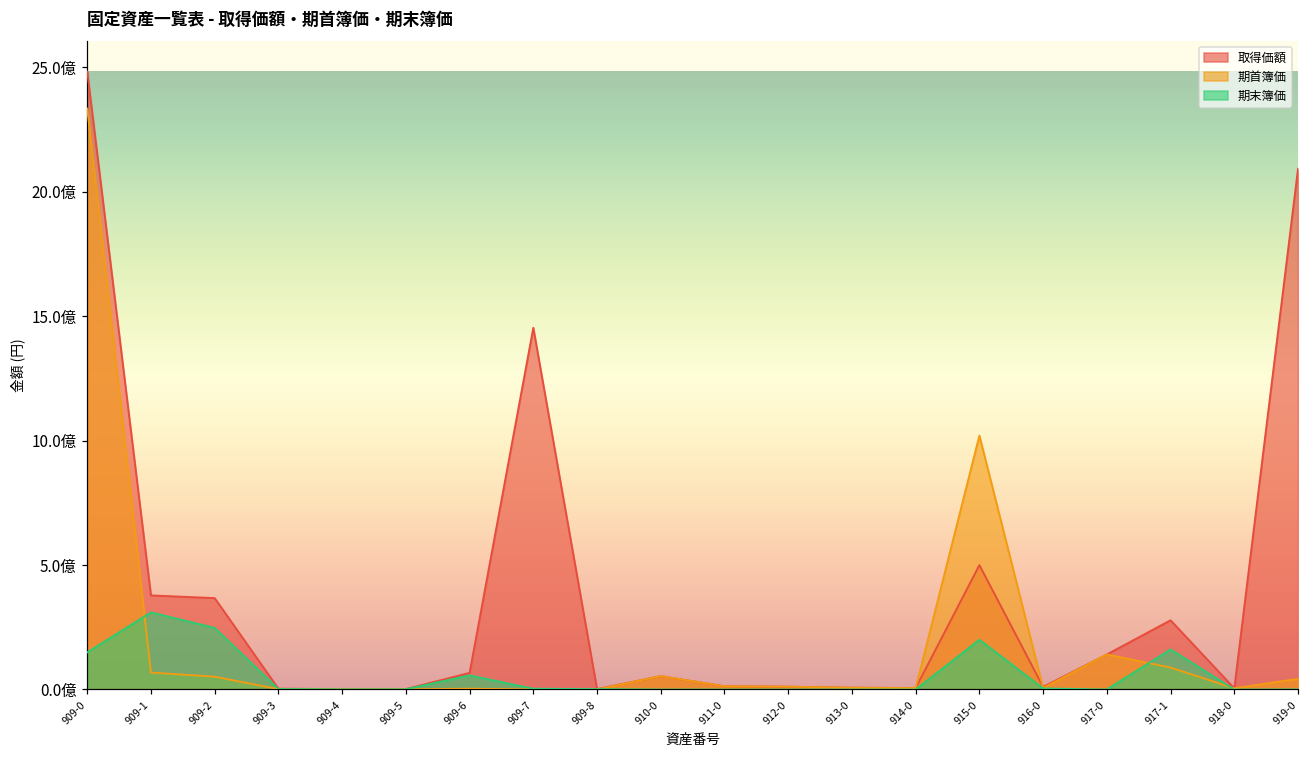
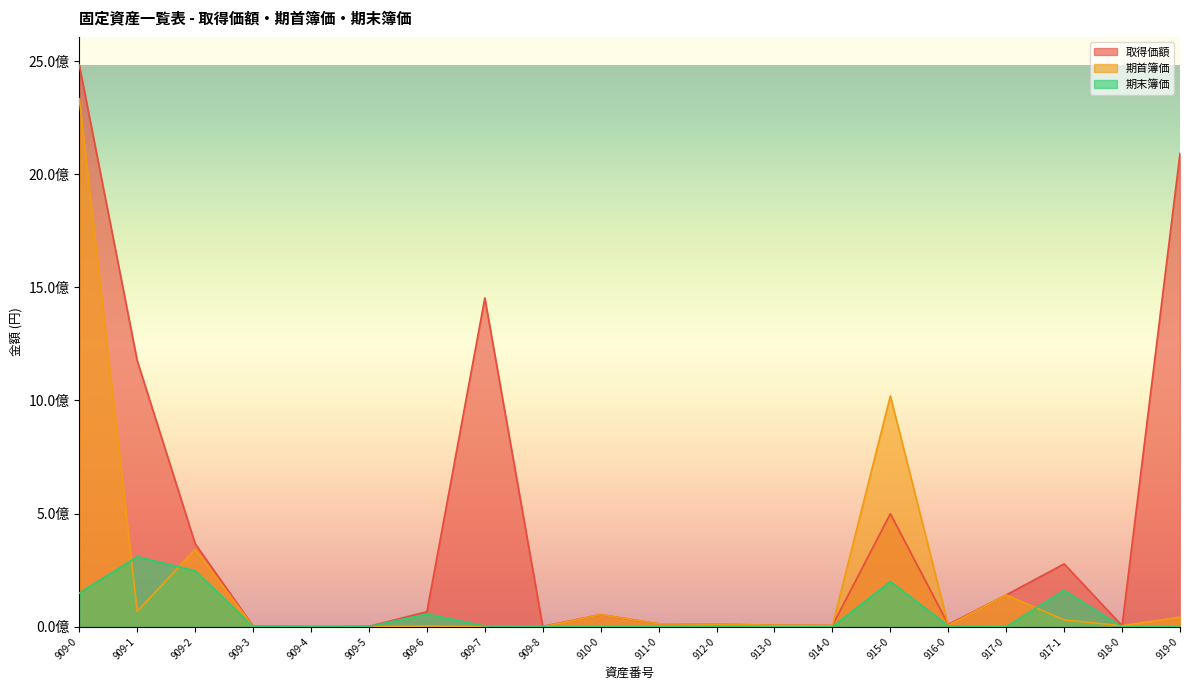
  {
    "取得価額": {
      "909-0": "24.8億",
-     "909-1": "3.8億",
+     "909-1": "11.8億",
      "909-2": "3.7億",
      "909-7": "14.5億",
      "915-0": "5.0億",
      "917-1": "2.8億",
      "919-0": "20.9億"
    },
    "期首簿価": {
      "909-0": "23.3億",
      "909-1": "0.7億",
-     "909-2": "0.5億",
+     "909-2": "3.4億",
      "909-6": "0.0億",
      "915-0": "10.2億",
-     "917-1": "0.9億",
+     "917-1": "0.3億",
      "919-0": "0.4億"
    },
    "期末簿価": {
      "909-0": "1.5億",
      "909-1": "3.1億",
      "909-2": "2.5億",
      "910-0": "0.0億",
      "911-0": "0.0億",
      "915-0": "2.0億",
      "917-0": "0.0億",
      "917-1": "1.6億",
      "919-0": "0.0億"
    }
  }
